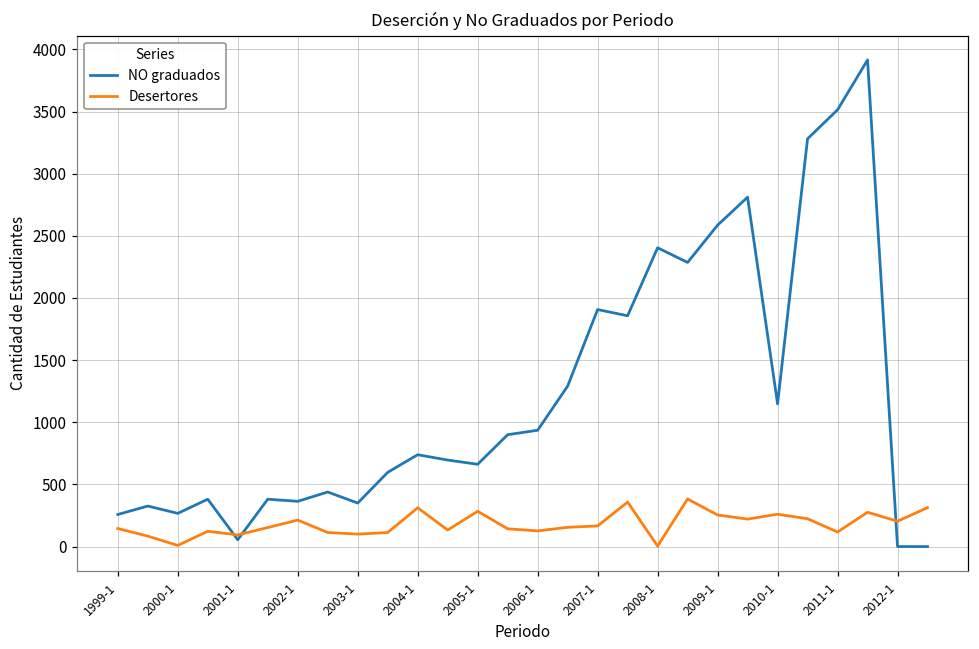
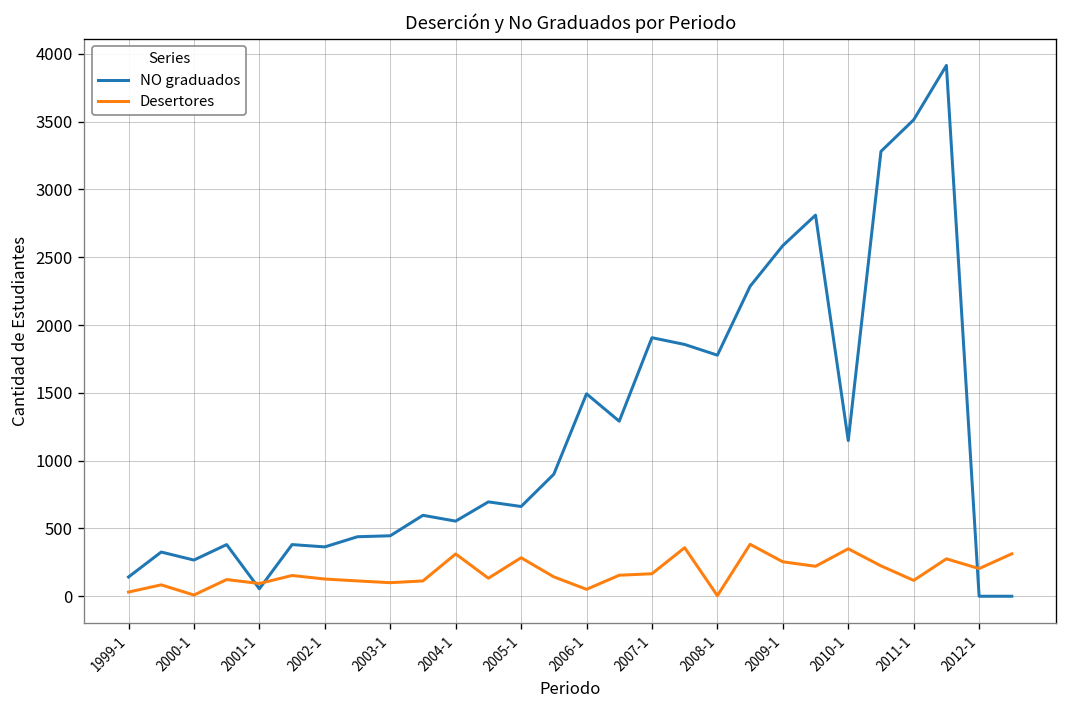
  {
    "NO graduados": {
-     "1999-1": 260,
+     "1999-1": 140,
      "2000-1": 270,
      "2001-1": 60,
      "2002-1": 360,
-     "2003-1": 350,
-     "2004-1": 740,
+     "2003-1": 450,
+     "2004-1": 550,
      "2005-1": 660,
-     "2006-1": 940,
+     "2006-1": 1490,
      "2007-1": 1910,
-     "2008-1": 2400,
+     "2008-1": 1780,
      "2009-1": 2590,
      "2010-1": 1150,
      "2011-1": 3510,
      "2012-1": 0
    },
    "Desertores": {
-     "1999-1": 150,
+     "1999-1": 30,
      "2000-1": 10,
      "2001-1": 90,
-     "2002-1": 210,
+     "2002-1": 130,
      "2003-1": 100,
      "2004-1": 310,
      "2005-1": 280,
-     "2006-1": 130,
+     "2006-1": 50,
      "2007-1": 170,
      "2008-1": 0,
      "2009-1": 250,
-     "2010-1": 260,
+     "2010-1": 350,
      "2011-1": 120,
      "2012-1": 200
    }
  }
